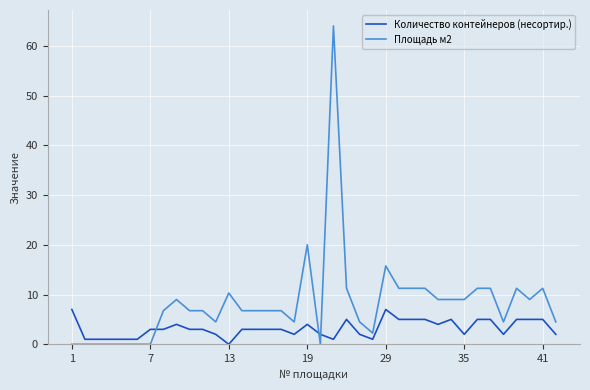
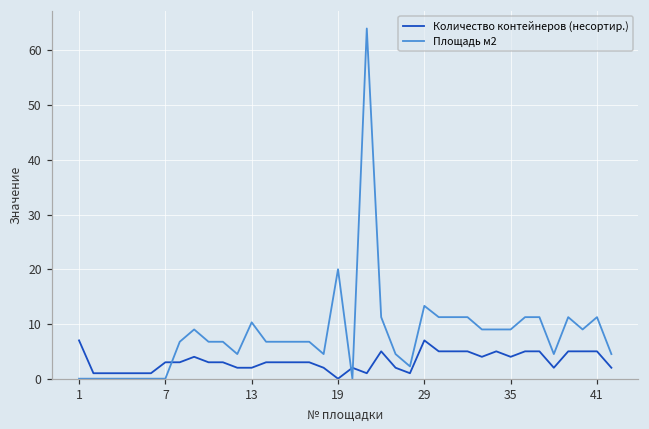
  {
    "Количество контейнеров (несортир.)": {
      "1": 7,
      "7": 3,
-     "13": 0,
-     "19": 4,
+     "13": 2,
+     "19": 0,
      "29": 7,
-     "35": 2,
+     "35": 4,
      "41": 5
    },
    "Площадь м2": {
      "1": 0,
      "7": 0,
      "13": 10,
      "19": 20,
-     "29": 16,
+     "29": 13,
      "35": 9,
      "41": 11
    }
  }
